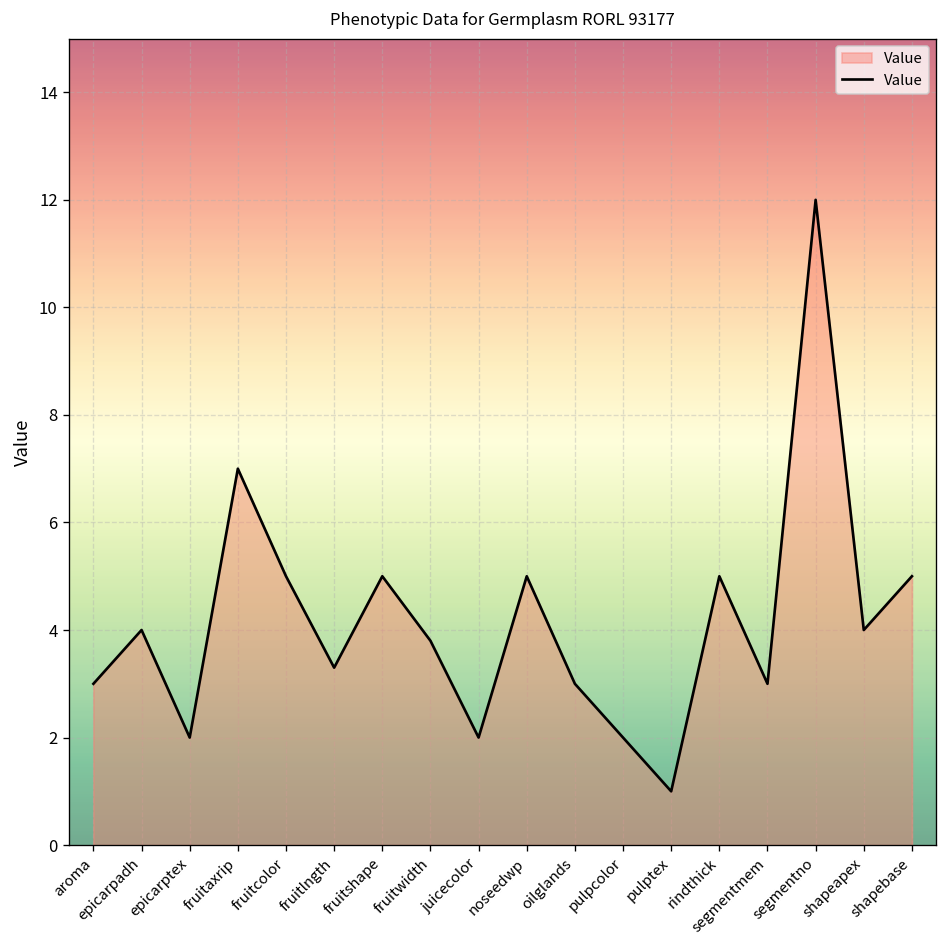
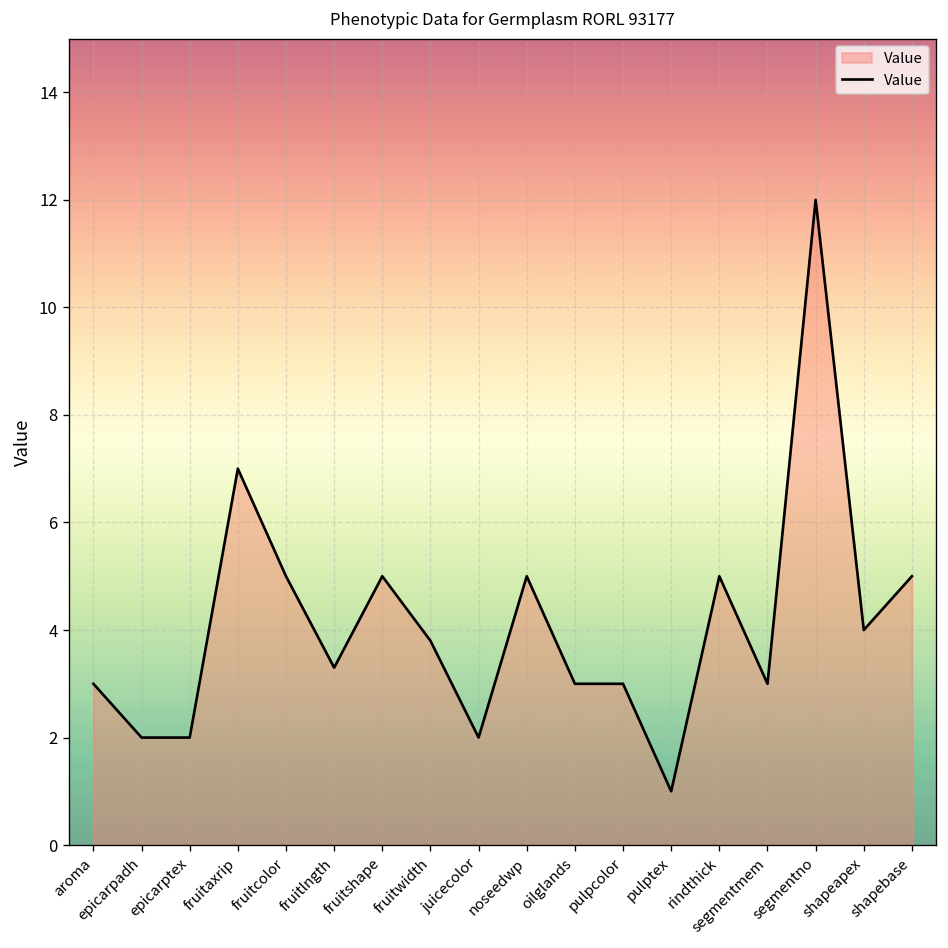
  {
    "aroma": 3,
-   "epicarpadh": 4,
+   "epicarpadh": 2,
    "epicarptex": 2,
    "fruitaxrip": 7,
    "fruitcolor": 5,
    "fruitlngth": 3.3,
    "fruitshape": 5,
    "fruitwidth": 3.8,
    "juicecolor": 2,
    "noseedwp": 5,
    "oilglands": 3,
-   "pulpcolor": 2,
+   "pulpcolor": 3,
    "pulptex": 1,
    "rindthick": 5,
    "segmentmem": 3,
    "segmentno": 12,
    "shapeapex": 4,
    "shapebase": 5
  }
